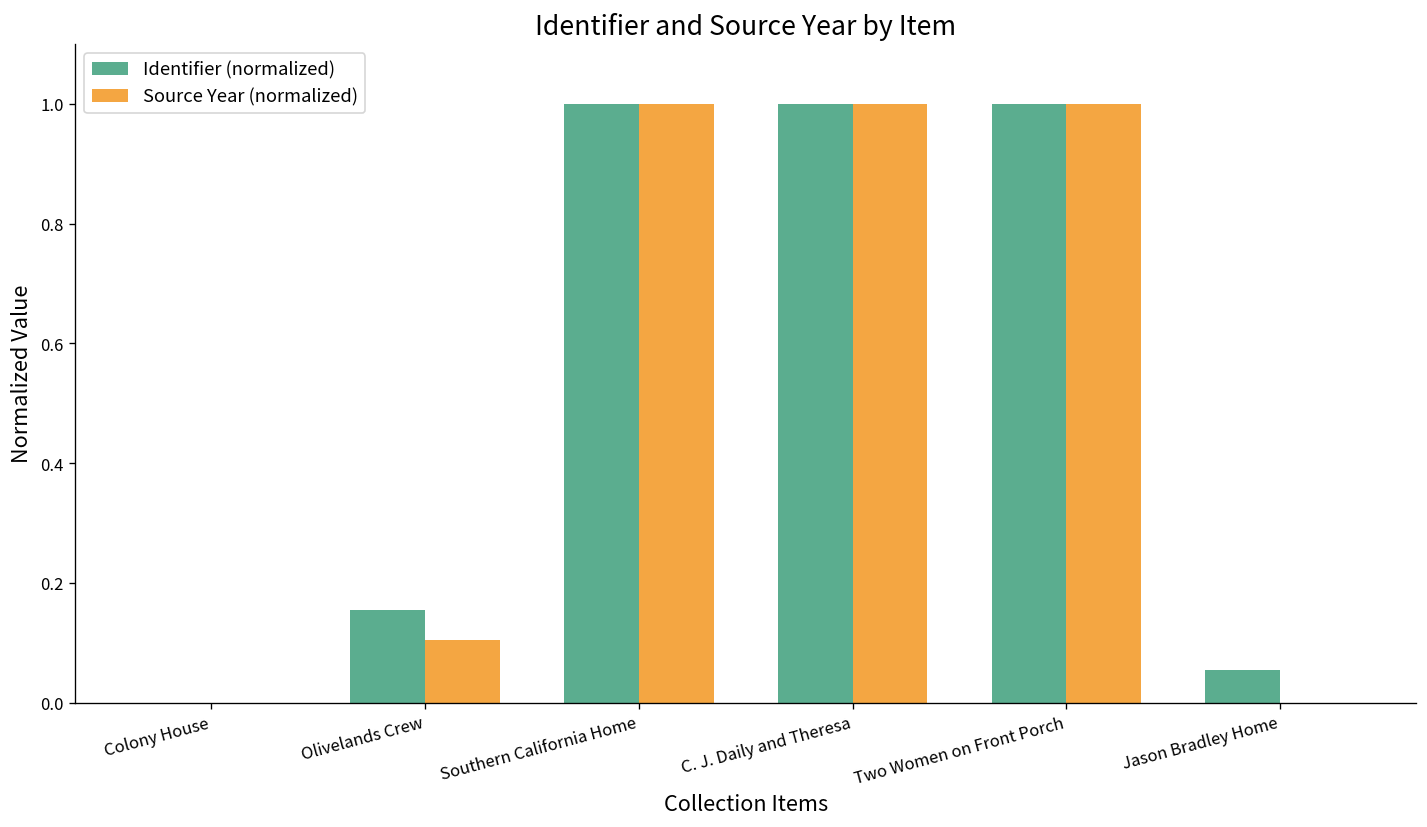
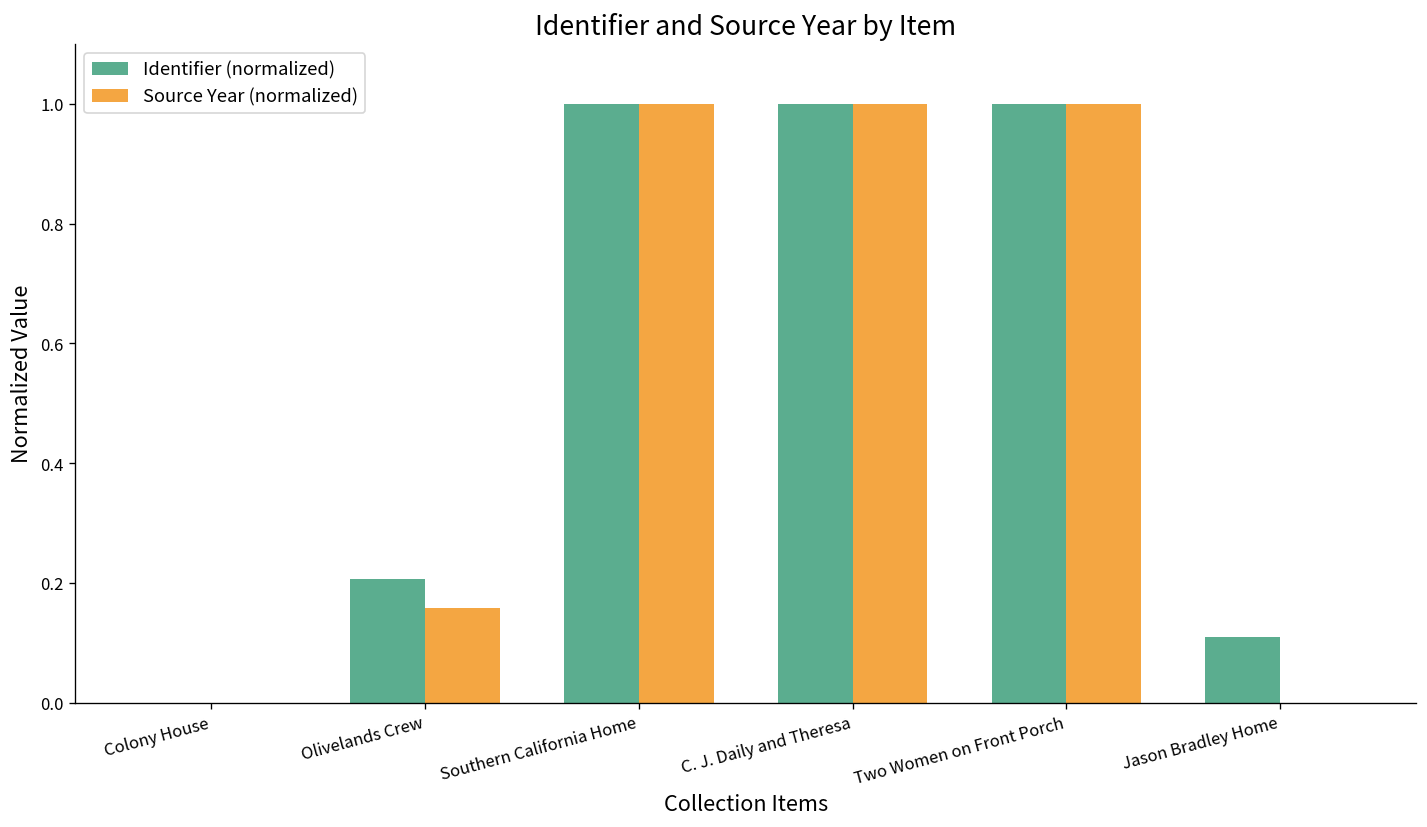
  {
    "Identifier (normalized)": {
      "Colony House": 0.00,
-     "Olivelands Crew": 0.16,
+     "Olivelands Crew": 0.21,
      "Southern California Home": 1.00,
      "C. J. Daily and Theresa": 1.00,
      "Two Women on Front Porch": 1.00,
-     "Jason Bradley Home": 0.05
+     "Jason Bradley Home": 0.11
    },
    "Source Year (normalized)": {
      "Colony House": 0.00,
-     "Olivelands Crew": 0.11,
+     "Olivelands Crew": 0.16,
      "Southern California Home": 1.00,
      "C. J. Daily and Theresa": 1.00,
      "Two Women on Front Porch": 1.00,
      "Jason Bradley Home": 0.00
    }
  }
